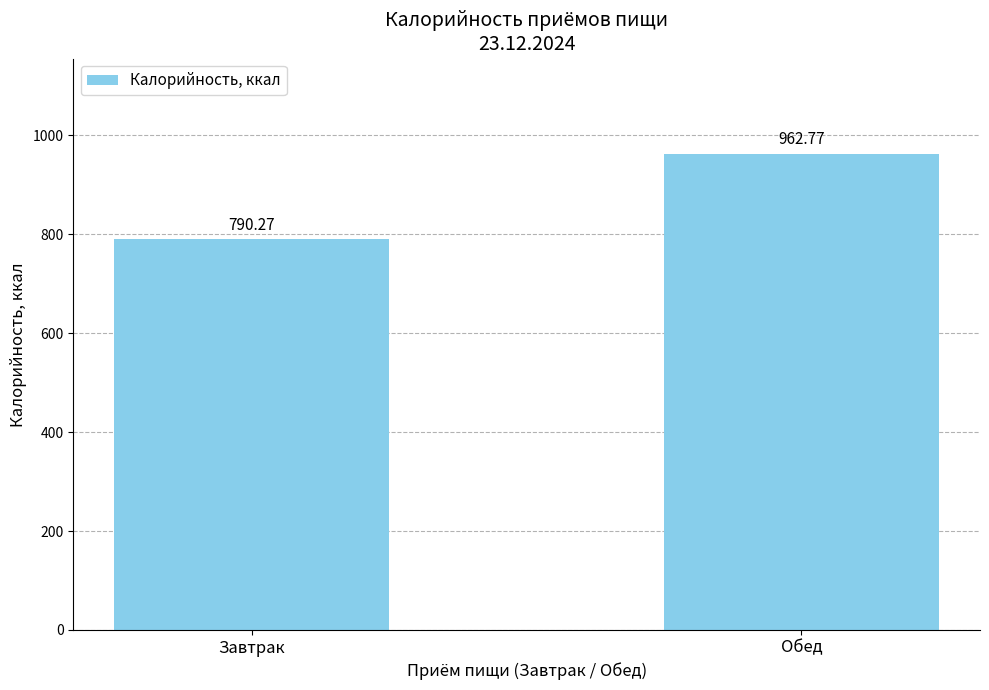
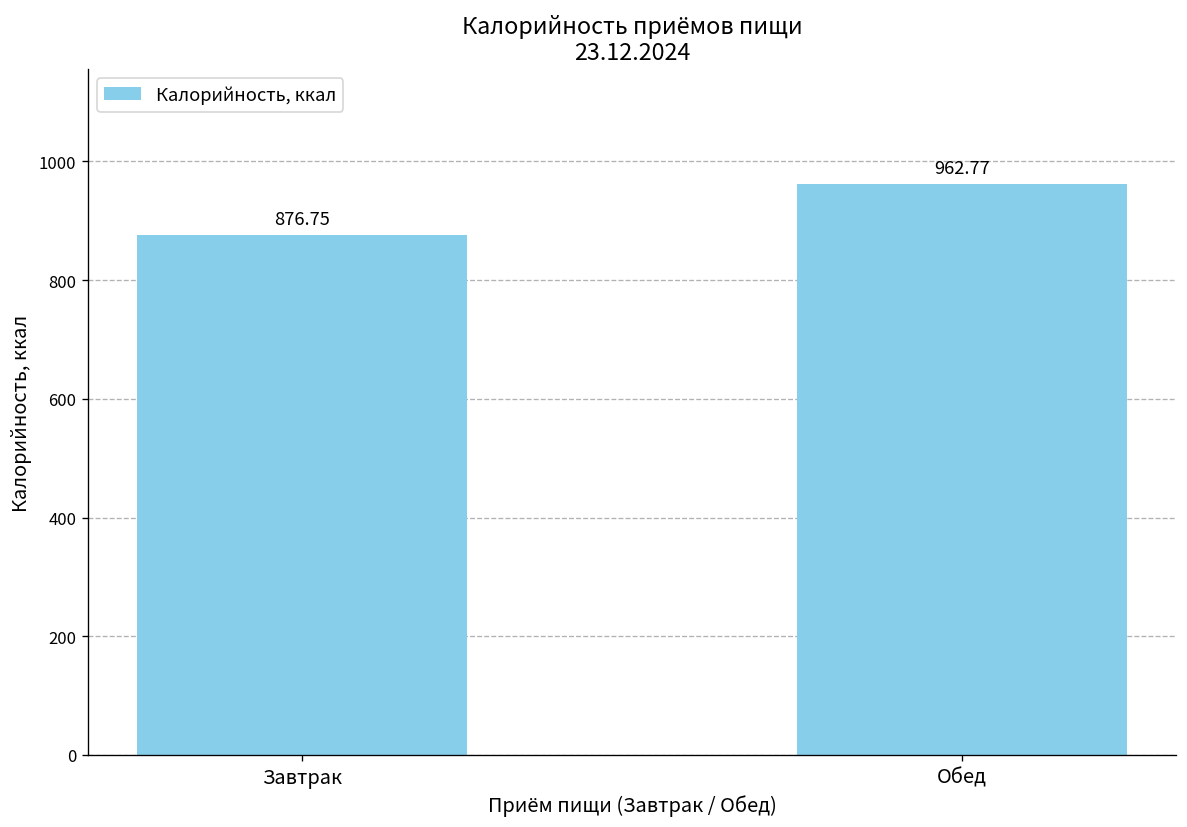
  {
-   "Завтрак": 790.27,
+   "Завтрак": 876.75,
    "Обед": 962.77
  }
